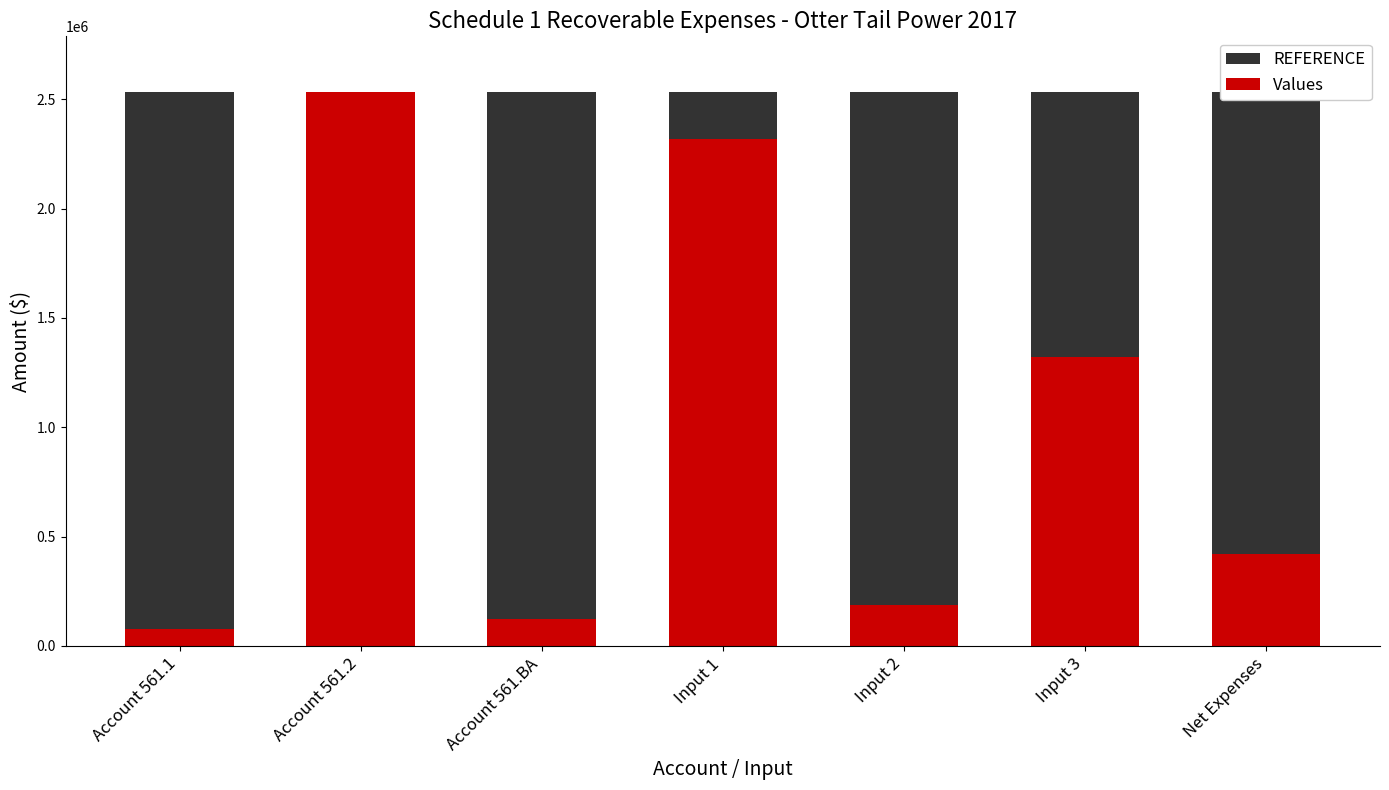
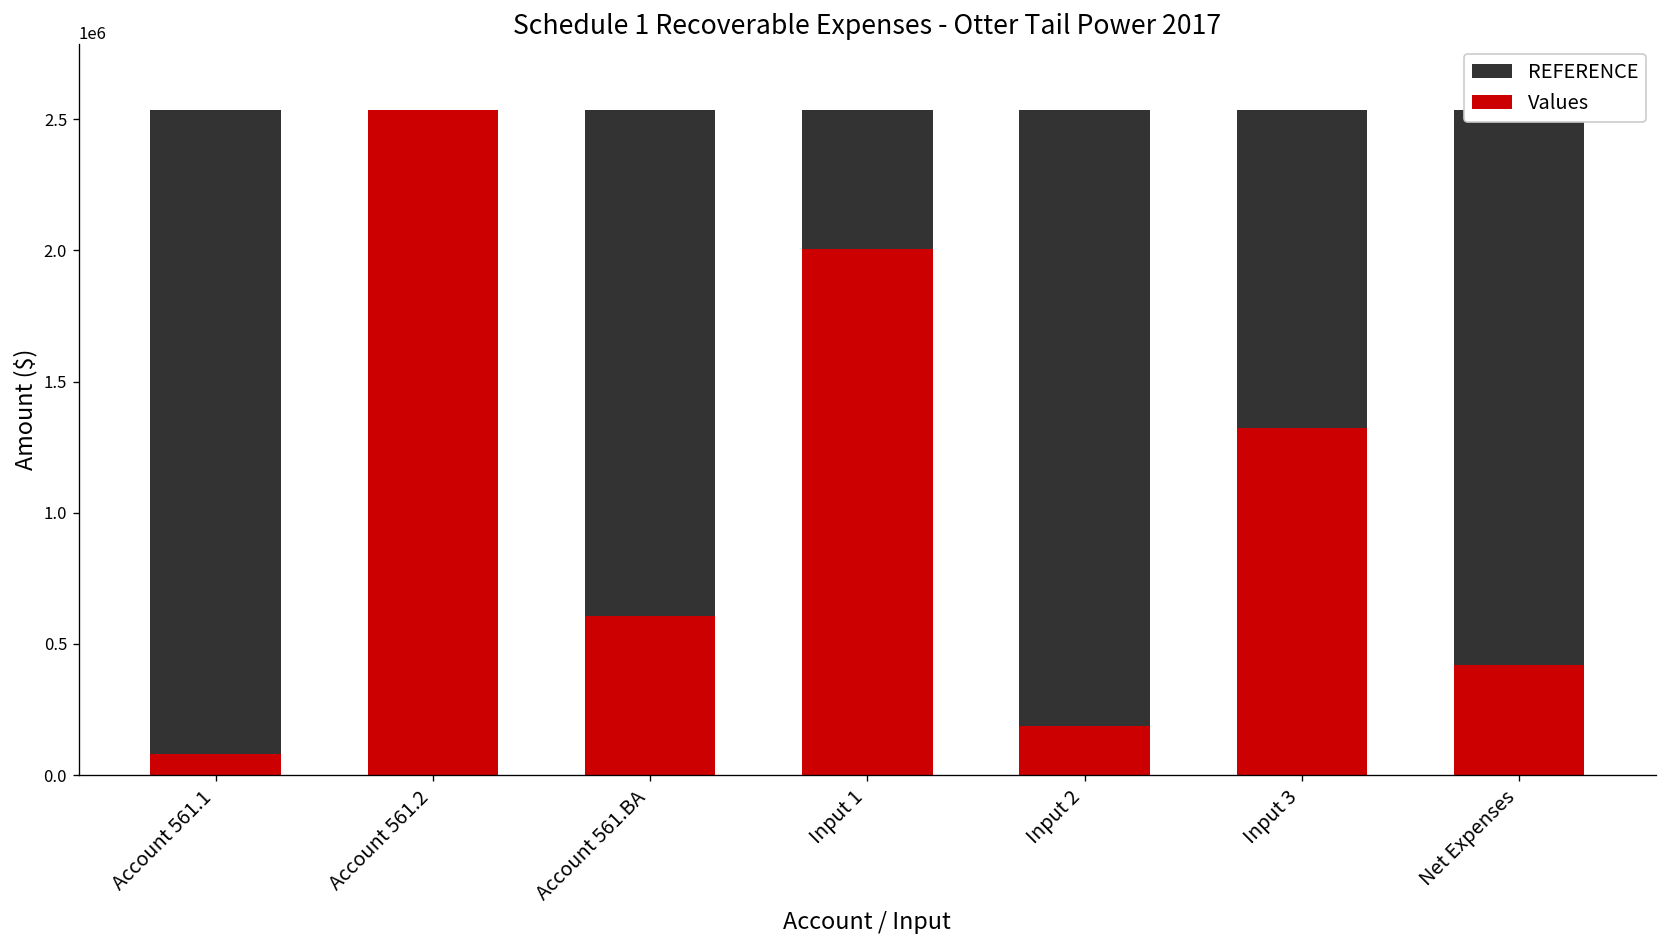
  {
    "REFERENCE": {
      "Account 561.1": 2530000,
      "Account 561.2": 2530000,
      "Account 561.BA": 2530000,
      "Input 1": 2530000,
      "Input 2": 2530000,
      "Input 3": 2530000
    },
    "Values": {
      "Account 561.2": 2530000,
-     "Account 561.BA": 120000,
-     "Input 1": 2320000
+     "Account 561.BA": 610000,
+     "Input 1": 2010000
    }
  }
